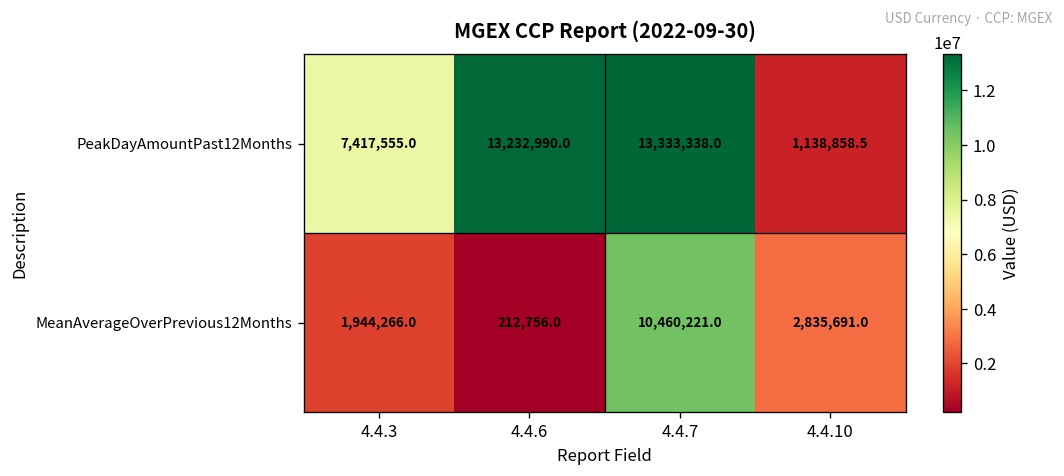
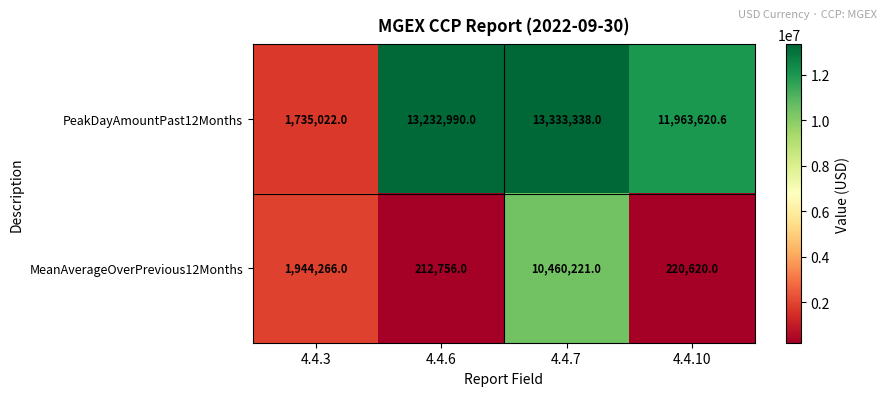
  {
    "PeakDayAmountPast12Months": {
-     "4.4.3": "7,417,555.0",
+     "4.4.3": "1,735,022.0",
      "4.4.6": "13,232,990.0",
      "4.4.7": "13,333,338.0",
-     "4.4.10": "1,138,858.5"
+     "4.4.10": "11,963,620.6"
    },
    "MeanAverageOverPrevious12Months": {
      "4.4.3": "1,944,266.0",
      "4.4.6": "212,756.0",
      "4.4.7": "10,460,221.0",
-     "4.4.10": "2,835,691.0"
+     "4.4.10": "220,620.0"
    }
  }
